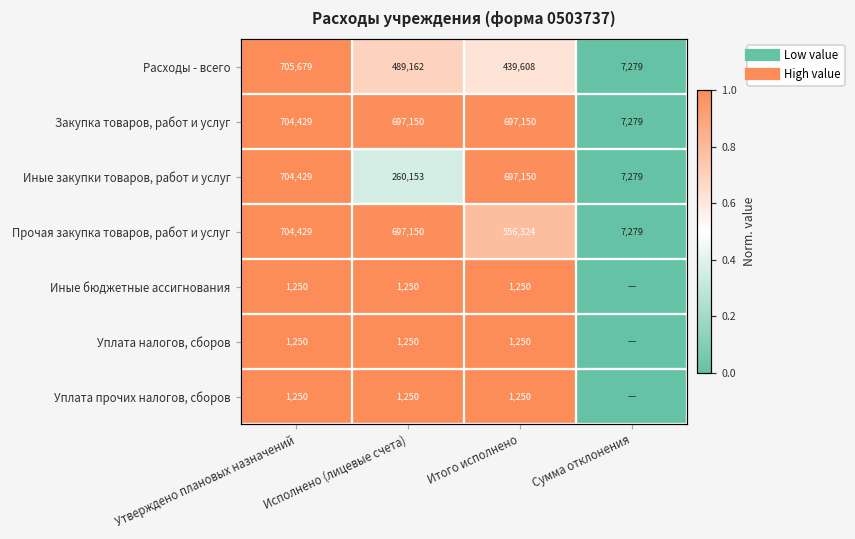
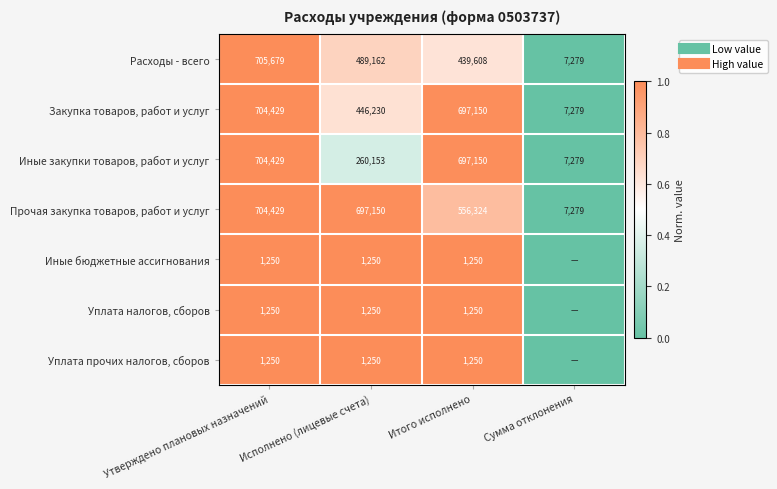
  {
    "Расходы - всего": {
      "Утверждено плановых назначений": "705,679",
      "Исполнено (лицевые счета)": "489,162",
      "Итого исполнено": "439,608",
      "Сумма отклонения": "7,279"
    },
    "Закупка товаров, работ и услуг": {
      "Утверждено плановых назначений": "704,429",
-     "Исполнено (лицевые счета)": "697,150",
+     "Исполнено (лицевые счета)": "446,230",
      "Итого исполнено": "697,150",
      "Сумма отклонения": "7,279"
    },
    "Иные закупки товаров, работ и услуг": {
      "Утверждено плановых назначений": "704,429",
      "Исполнено (лицевые счета)": "260,153",
      "Итого исполнено": "697,150",
      "Сумма отклонения": "7,279"
    },
    "Прочая закупка товаров, работ и услуг": {
      "Утверждено плановых назначений": "704,429",
      "Исполнено (лицевые счета)": "697,150",
      "Итого исполнено": "556,324",
      "Сумма отклонения": "7,279"
    },
    "Иные бюджетные ассигнования": {
      "Утверждено плановых назначений": "1,250",
      "Исполнено (лицевые счета)": "1,250",
      "Итого исполнено": "1,250"
    },
    "Уплата налогов, сборов": {
      "Утверждено плановых назначений": "1,250",
      "Исполнено (лицевые счета)": "1,250",
      "Итого исполнено": "1,250"
    },
    "Уплата прочих налогов, сборов": {
      "Утверждено плановых назначений": "1,250",
      "Исполнено (лицевые счета)": "1,250",
      "Итого исполнено": "1,250"
    }
  }
